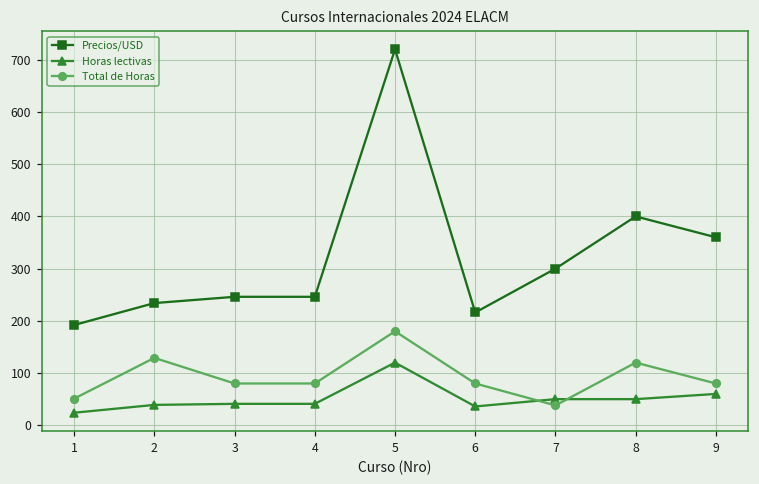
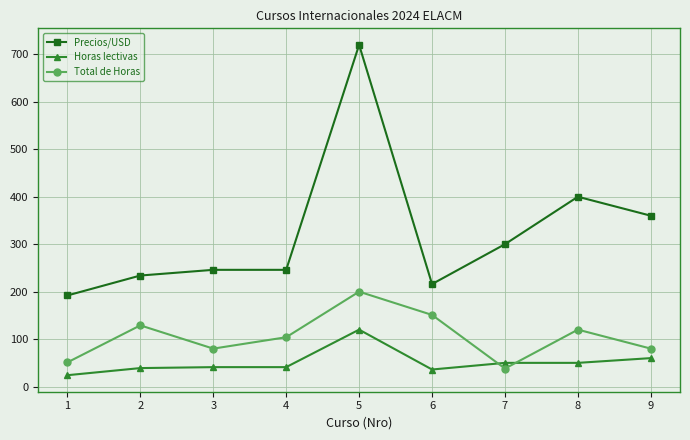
  {
    "Total de Horas": {
      "1": 50,
      "2": 130,
      "3": 80,
-     "4": 80,
-     "5": 180,
-     "6": 80,
+     "4": 100,
+     "5": 200,
+     "6": 150,
      "7": 40,
      "8": 120,
      "9": 80
    }
  }
